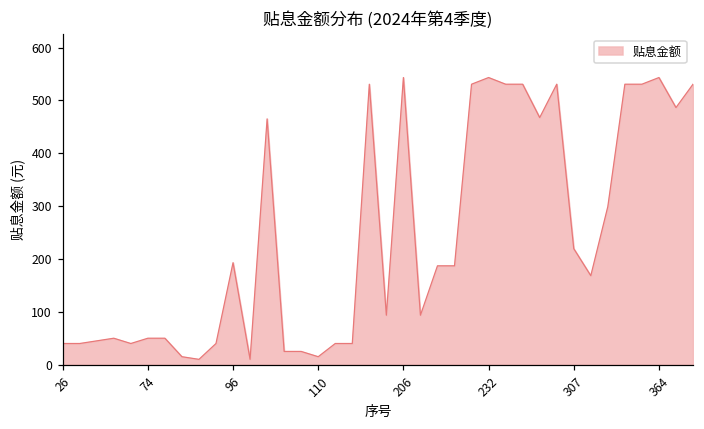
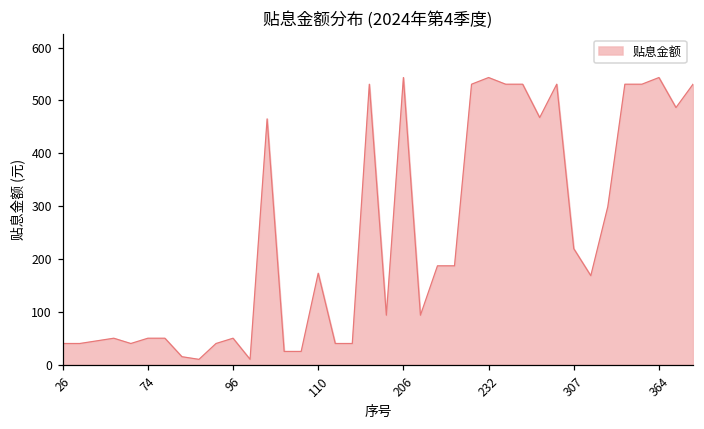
  {
    "74": 50,
-   "96": 190,
-   "110": 20,
+   "96": 50,
+   "110": 170,
    "206": 540,
    "232": 540,
    "307": 220,
    "364": 540
  }
